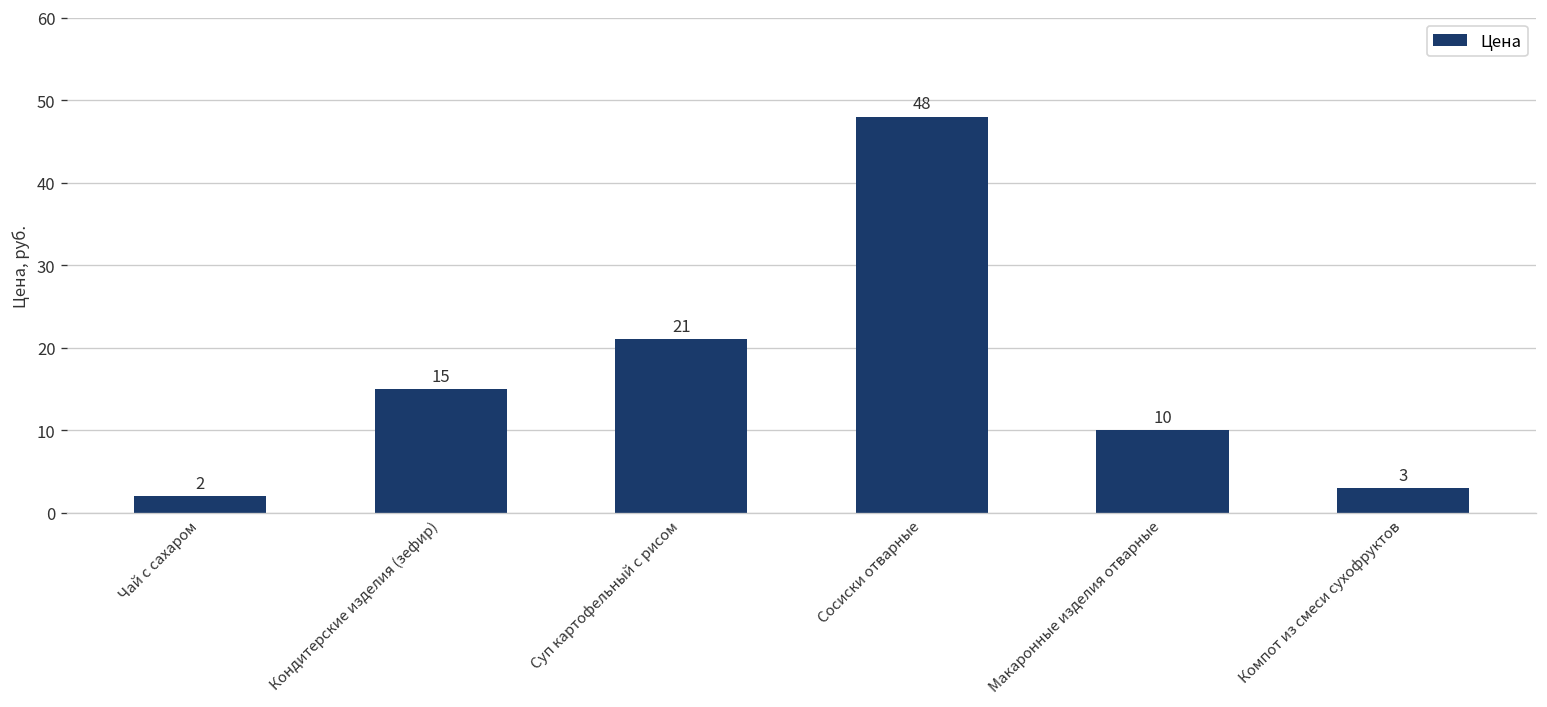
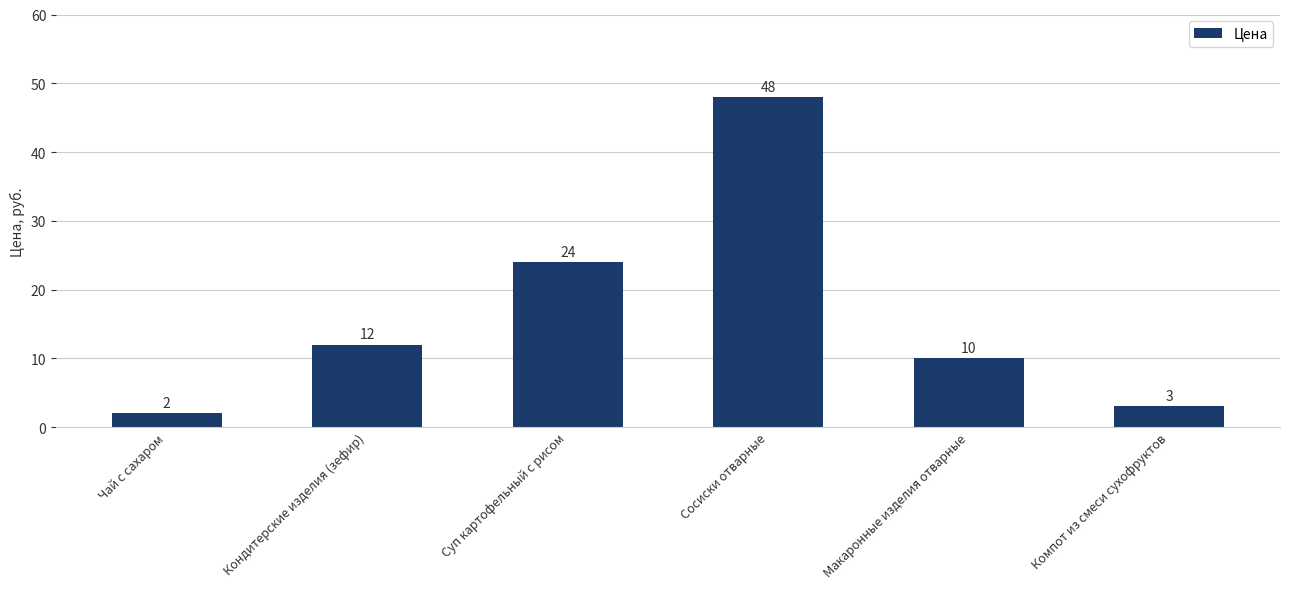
  {
    "Чай с сахаром": 2,
-   "Кондитерские изделия (зефир)": 15,
-   "Суп картофельный с рисом": 21,
+   "Кондитерские изделия (зефир)": 12,
+   "Суп картофельный с рисом": 24,
    "Сосиски отварные": 48,
    "Макаронные изделия отварные": 10,
    "Компот из смеси сухофруктов": 3
  }
